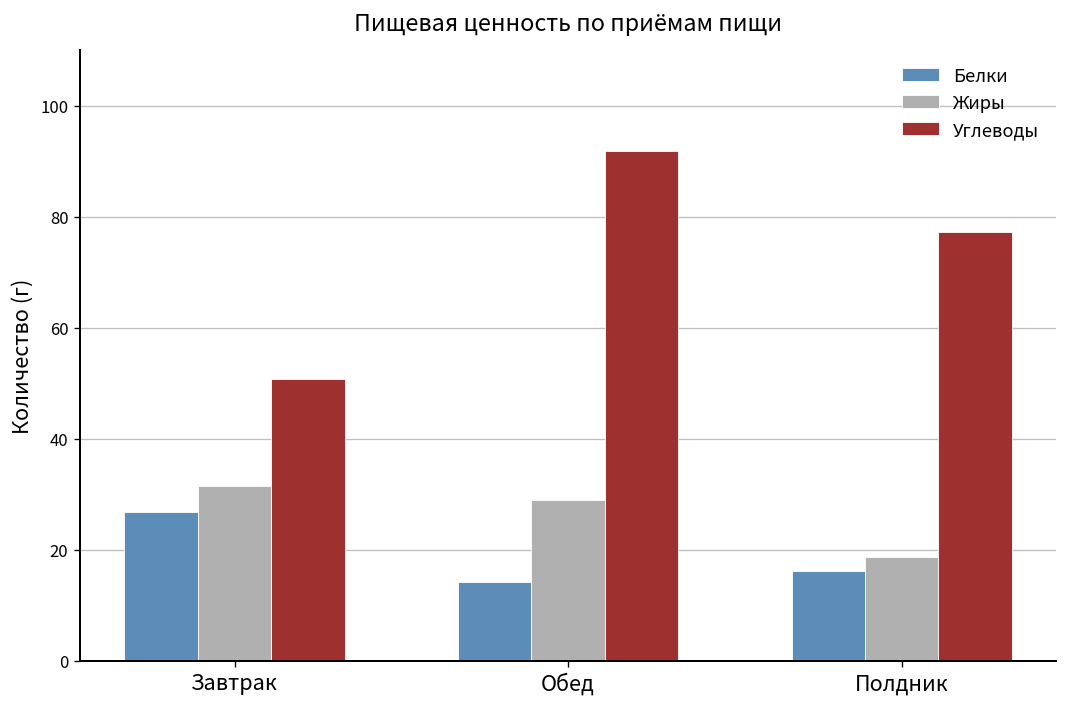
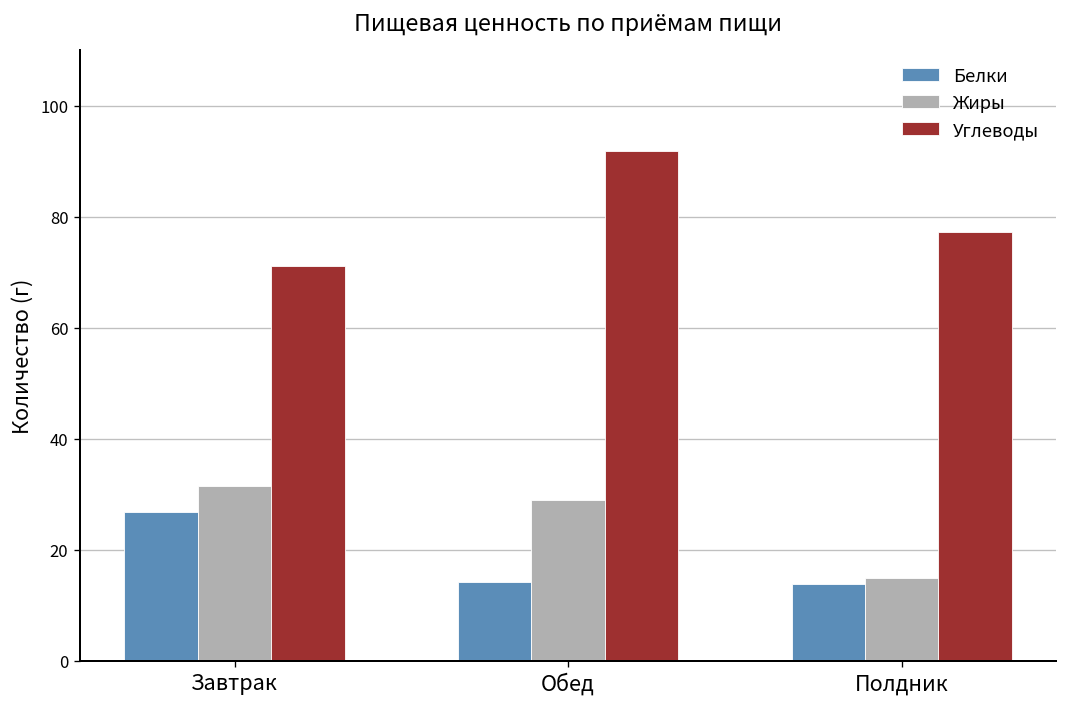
  {
    "Белки": {
      "Завтрак": 27,
      "Обед": 14,
-     "Полдник": 16
+     "Полдник": 14
    },
    "Жиры": {
      "Завтрак": 31,
      "Обед": 29,
-     "Полдник": 19
+     "Полдник": 15
    },
    "Углеводы": {
-     "Завтрак": 51,
+     "Завтрак": 71,
      "Обед": 92,
      "Полдник": 77
    }
  }
